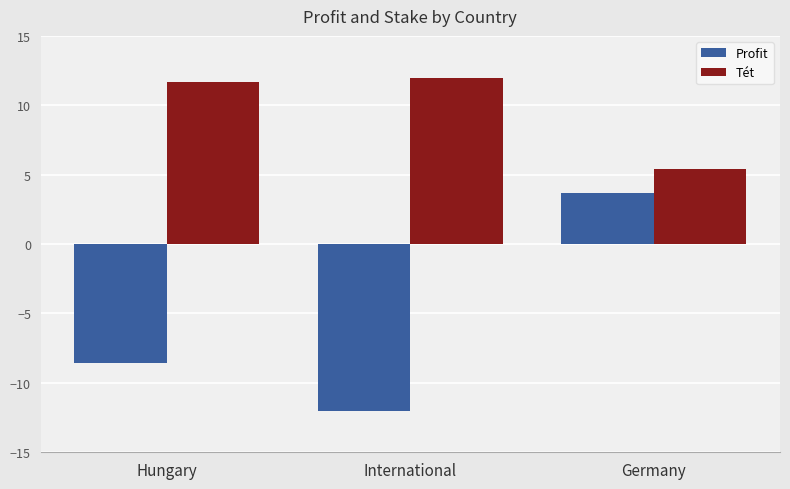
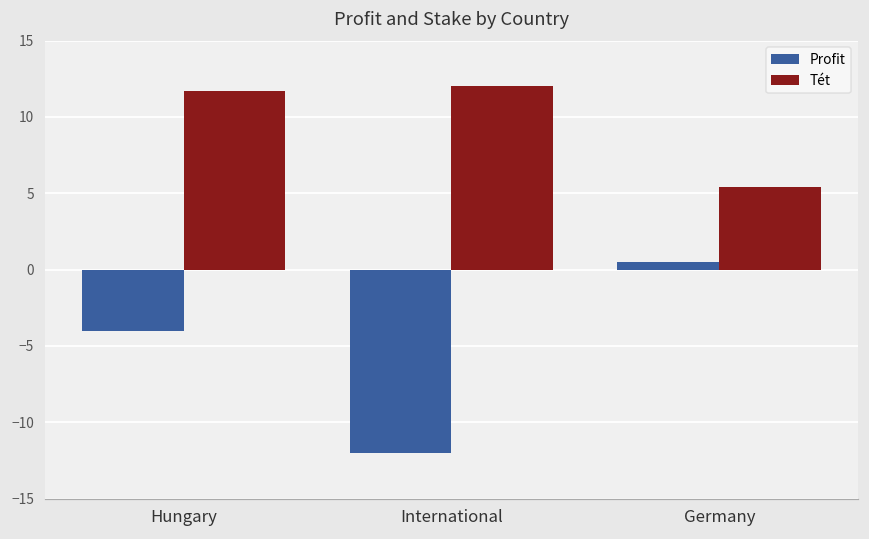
  {
    "Profit": {
-     "Hungary": -8.6,
+     "Hungary": -4.0,
      "International": -12.0,
-     "Germany": 3.7
+     "Germany": 0.5
    },
    "Tét": {
      "Hungary": 11.7,
      "International": 12.0,
      "Germany": 5.4
    }
  }
